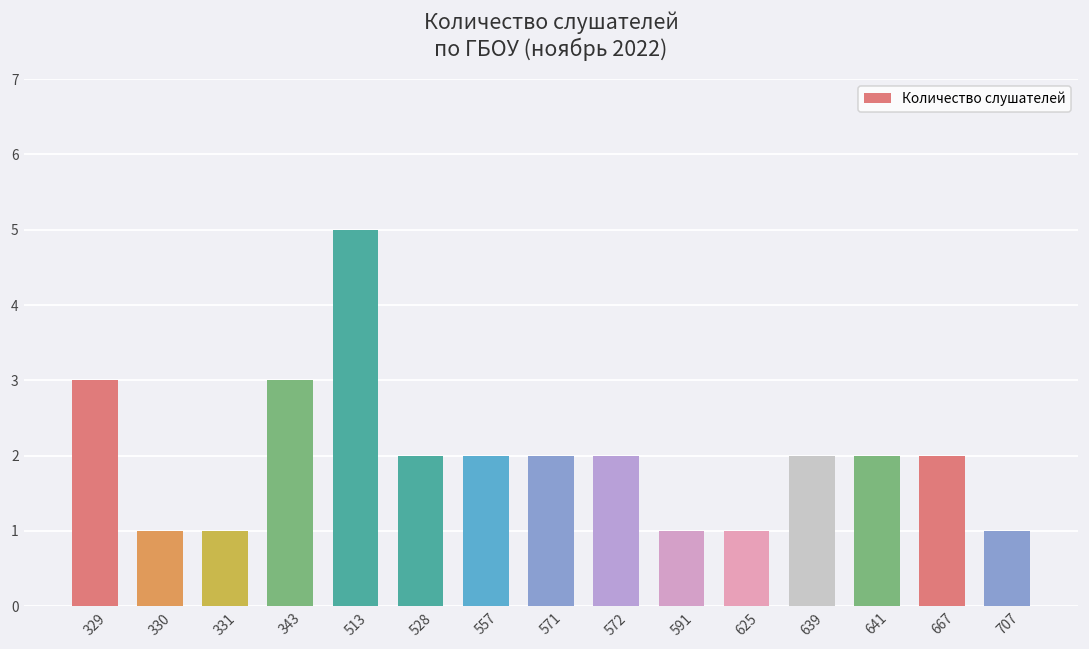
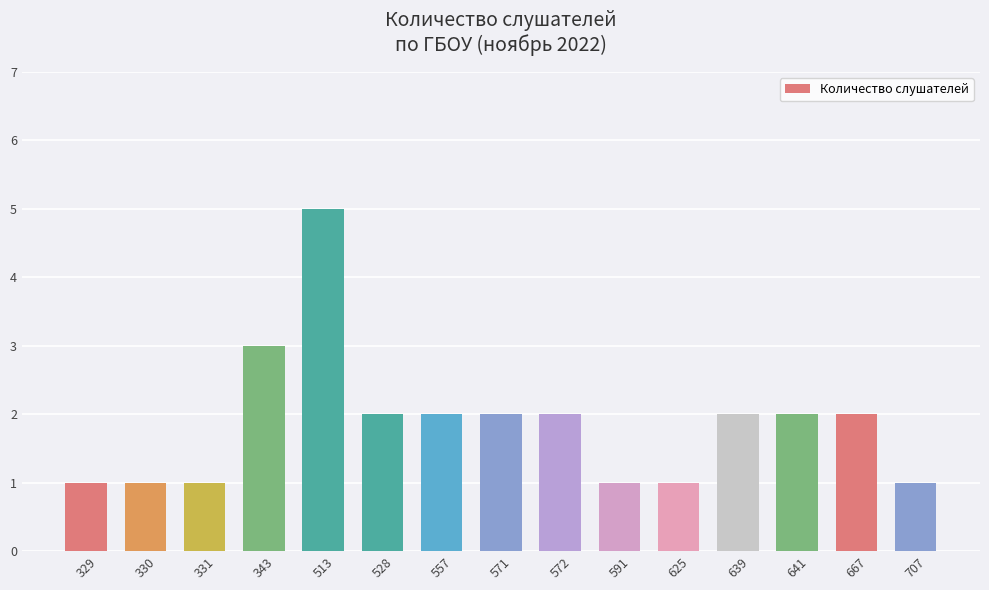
  {
-   "329": 3,
+   "329": 1,
    "330": 1,
    "331": 1,
    "343": 3,
    "513": 5,
    "528": 2,
    "557": 2,
    "571": 2,
    "572": 2,
    "591": 1,
    "625": 1,
    "639": 2,
    "641": 2,
    "667": 2,
    "707": 1
  }
